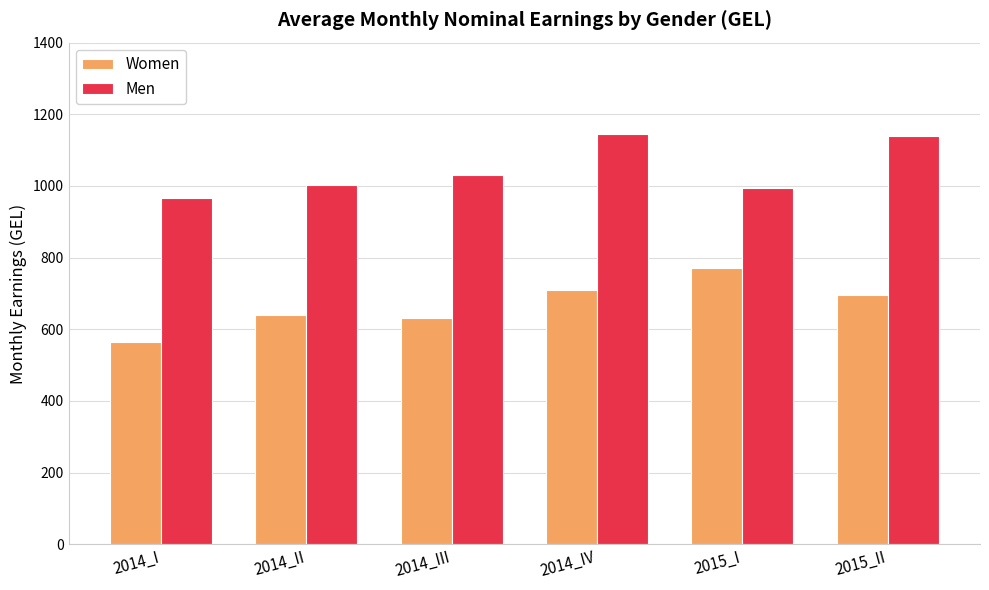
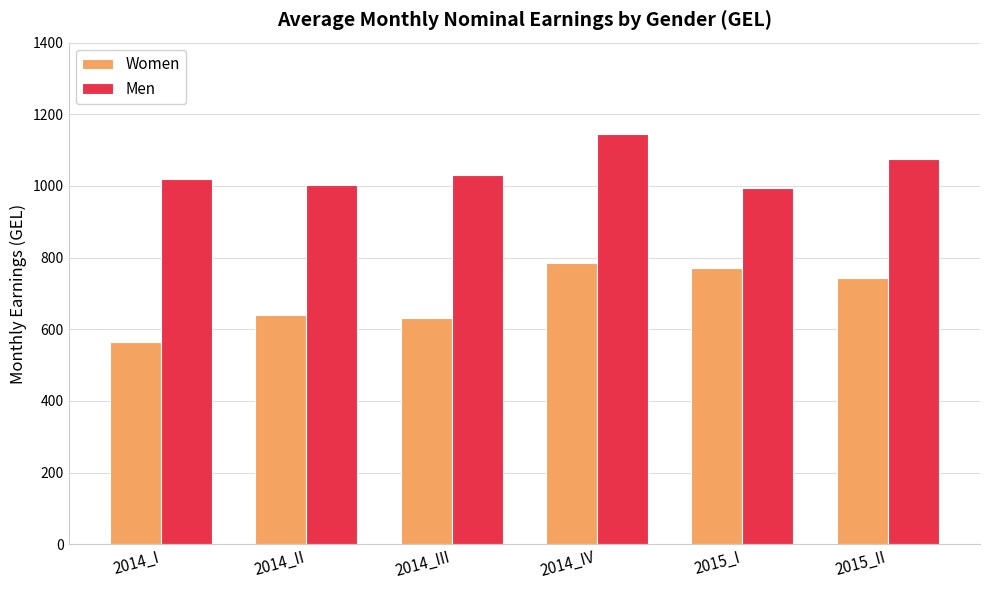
  {
    "Women": {
      "2014_I": 570,
      "2014_II": 640,
      "2014_III": 630,
-     "2014_IV": 710,
+     "2014_IV": 790,
      "2015_I": 770,
-     "2015_II": 700
+     "2015_II": 740
    },
    "Men": {
-     "2014_I": 970,
+     "2014_I": 1020,
      "2014_II": 1000,
      "2014_III": 1030,
      "2014_IV": 1150,
      "2015_I": 990,
-     "2015_II": 1140
+     "2015_II": 1080
    }
  }
